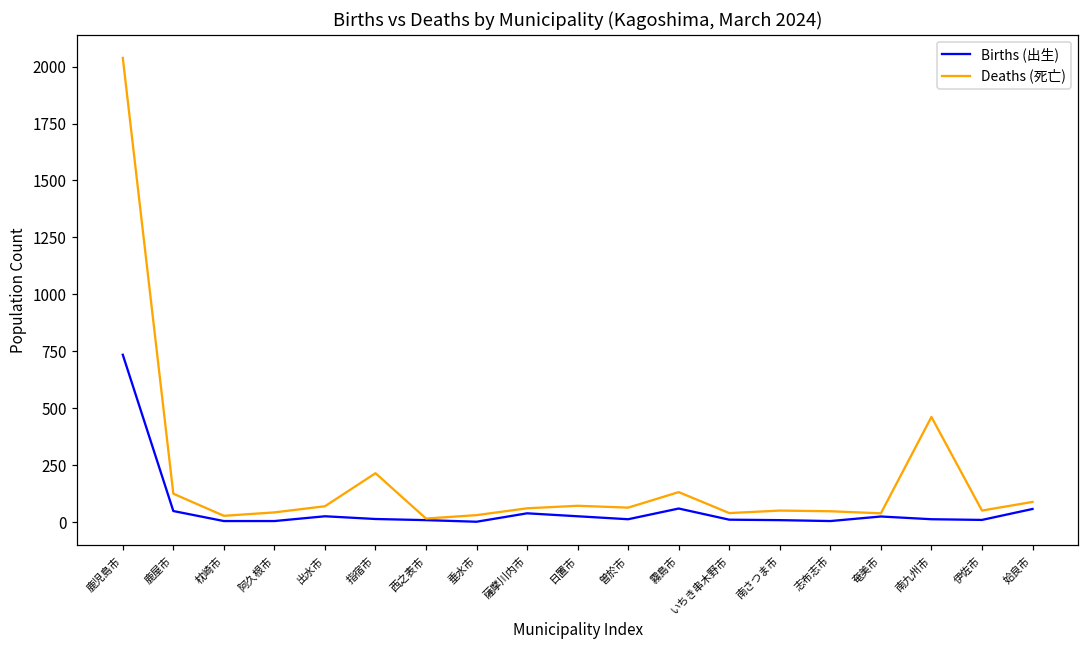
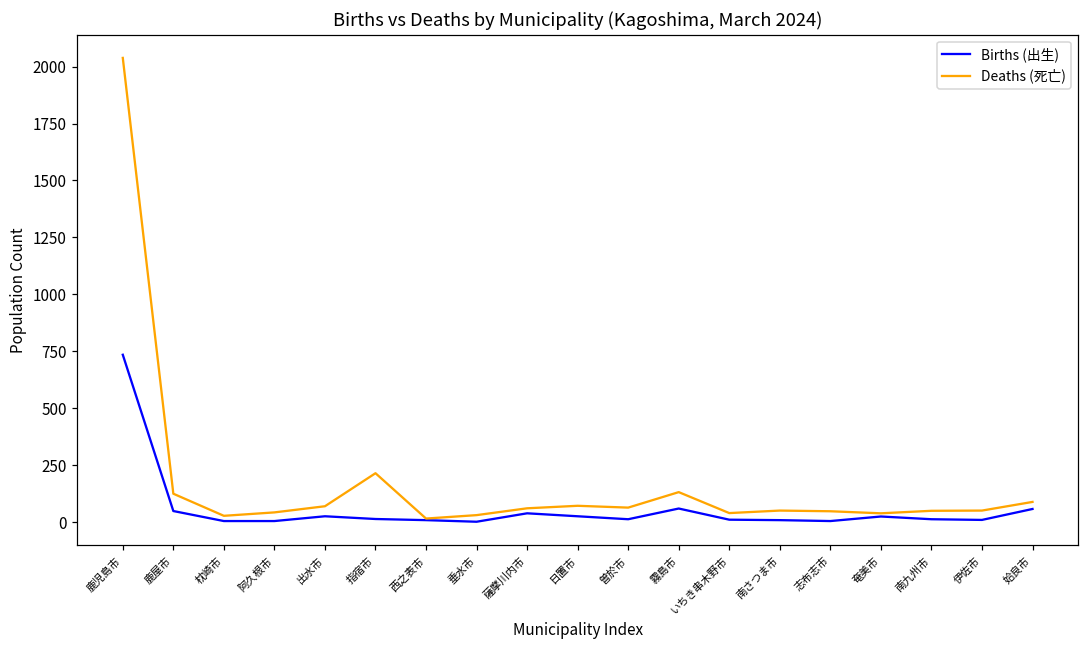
  {
    "Births (出生)": {
      "鹿児島市": 740,
      "鹿屋市": 50,
      "枕崎市": 10,
      "阿久根市": 10,
      "出水市": 30,
      "指宿市": 10,
      "垂水市": 0,
      "薩摩川内市": 40,
      "日置市": 30,
      "曽於市": 10,
      "霧島市": 60,
      "いちき串木野市": 10,
      "南さつま市": 10,
      "志布志市": 10,
      "奄美市": 30,
      "南九州市": 10,
      "伊佐市": 10,
      "姶良市": 60
    },
    "Deaths (死亡)": {
      "鹿児島市": 2040,
      "鹿屋市": 130,
      "枕崎市": 30,
      "阿久根市": 40,
      "出水市": 70,
      "指宿市": 220,
      "垂水市": 30,
      "薩摩川内市": 60,
      "日置市": 70,
      "曽於市": 60,
      "霧島市": 130,
      "いちき串木野市": 40,
      "南さつま市": 50,
      "志布志市": 50,
      "奄美市": 40,
-     "南九州市": 460,
+     "南九州市": 50,
      "伊佐市": 50,
      "姶良市": 90
    }
  }
